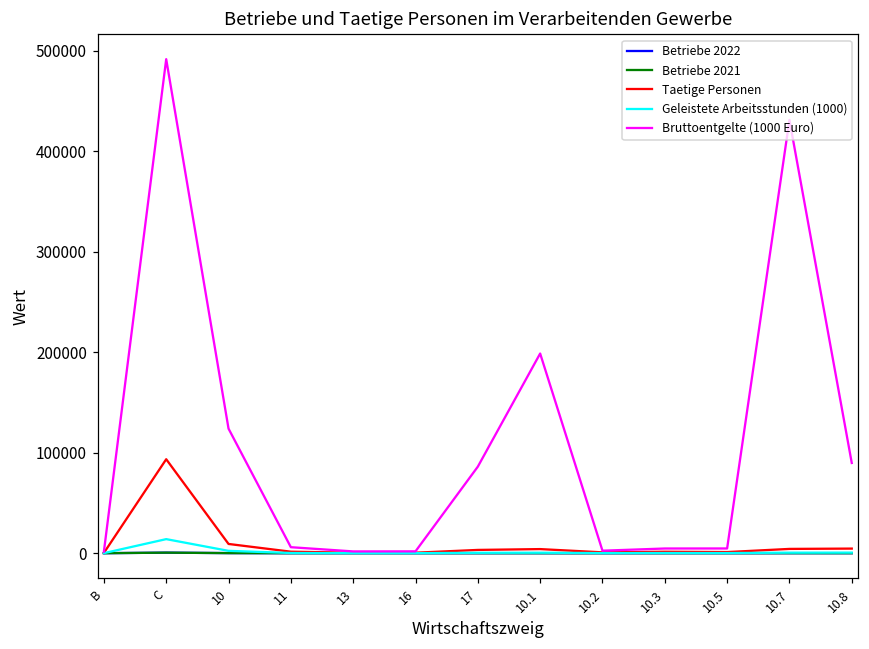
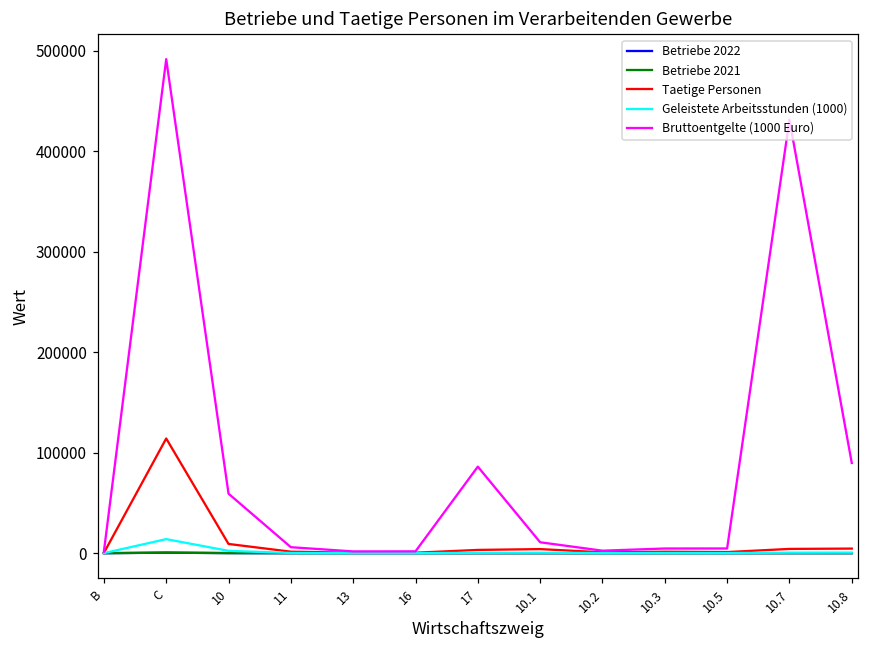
  {
    "Betriebe 2021": {
      "C": 0
    },
    "Taetige Personen": {
-     "C": 90000,
+     "C": 110000,
      "10": 10000,
      "17": 0,
      "10.1": 0,
      "10.7": 0,
      "10.8": 0
    },
    "Geleistete Arbeitsstunden (1000)": {
      "C": 10000
    },
    "Bruttoentgelte (1000 Euro)": {
      "C": 490000,
-     "10": 120000,
+     "10": 60000,
      "11": 10000,
      "17": 90000,
-     "10.1": 200000,
+     "10.1": 10000,
      "10.3": 0,
      "10.5": 0,
      "10.8": 90000
    }
  }
